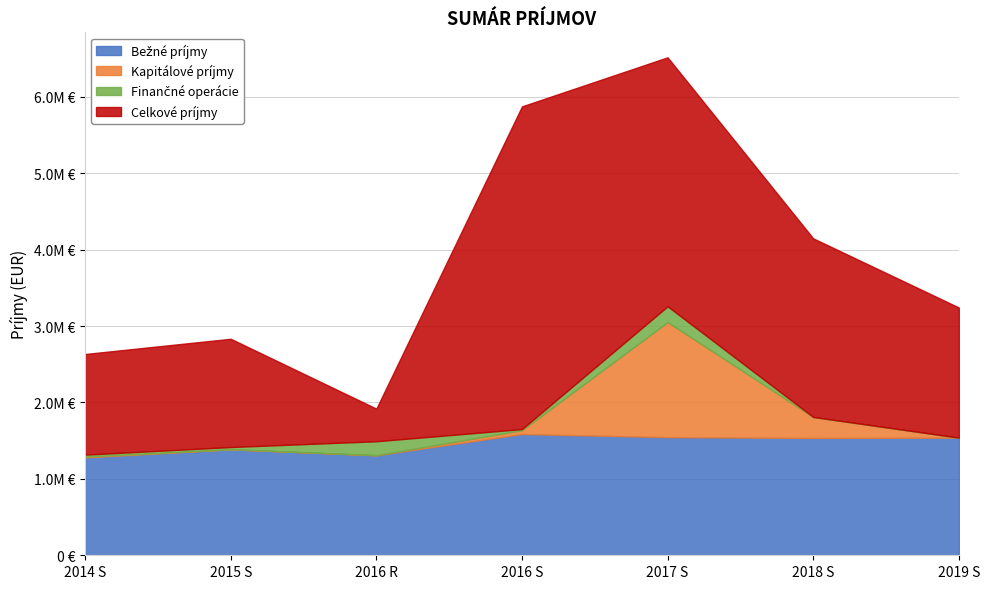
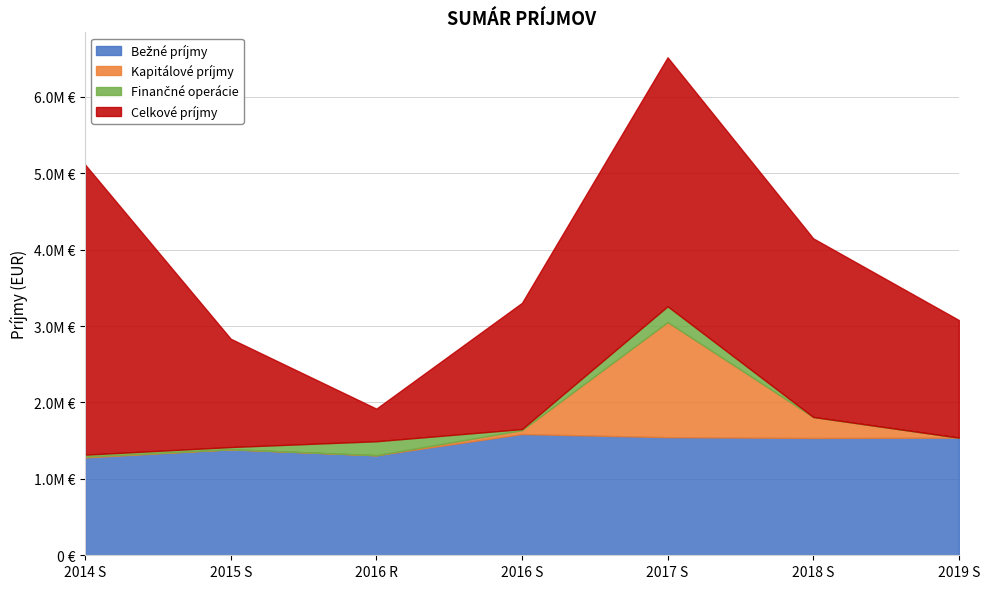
  {
    "Bežné príjmy": {
      "2016 S": "1.6M €",
      "2017 S": "1.5M €",
      "2018 S": "1.5M €"
    },
    "Kapitálové príjmy": {
      "2017 S": "1.5M €"
    },
    "Finančné operácie": {
      "2016 R": "0.2M €",
      "2017 S": "0.2M €"
    },
    "Celkové príjmy": {
-     "2014 S": "1.3M €",
+     "2014 S": "3.8M €",
      "2015 S": "1.4M €",
      "2016 R": "0.4M €",
-     "2016 S": "4.2M €",
+     "2016 S": "1.7M €",
      "2017 S": "3.3M €",
      "2018 S": "2.3M €",
-     "2019 S": "1.7M €"
+     "2019 S": "1.5M €"
    }
  }
